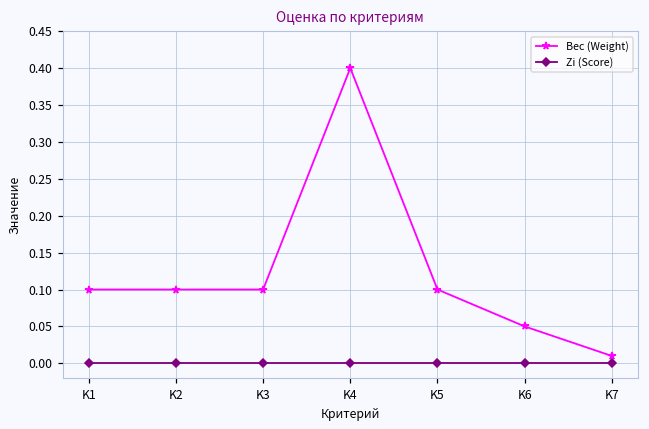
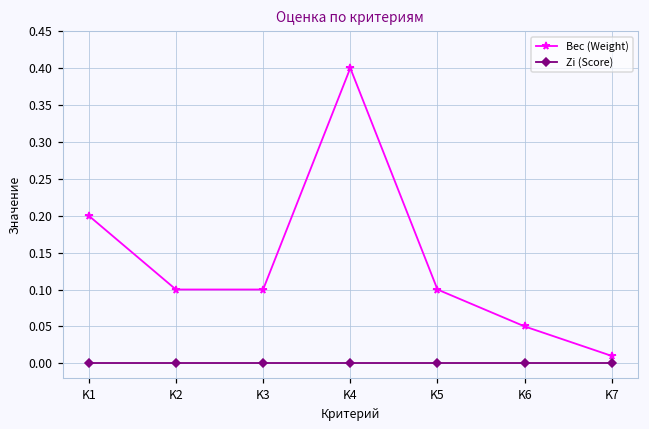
  {
    "Вес (Weight)": {
-     "K1": 0.1,
+     "K1": 0.2,
      "K2": 0.1,
      "K3": 0.1,
      "K4": 0.4,
      "K5": 0.1,
      "K6": 0.05,
      "K7": 0.01
    },
    "Zi (Score)": {
      "K1": 0.0,
      "K2": 0.0,
      "K3": 0.0,
      "K4": 0.0,
      "K5": 0.0,
      "K6": 0.0,
      "K7": 0.0
    }
  }
